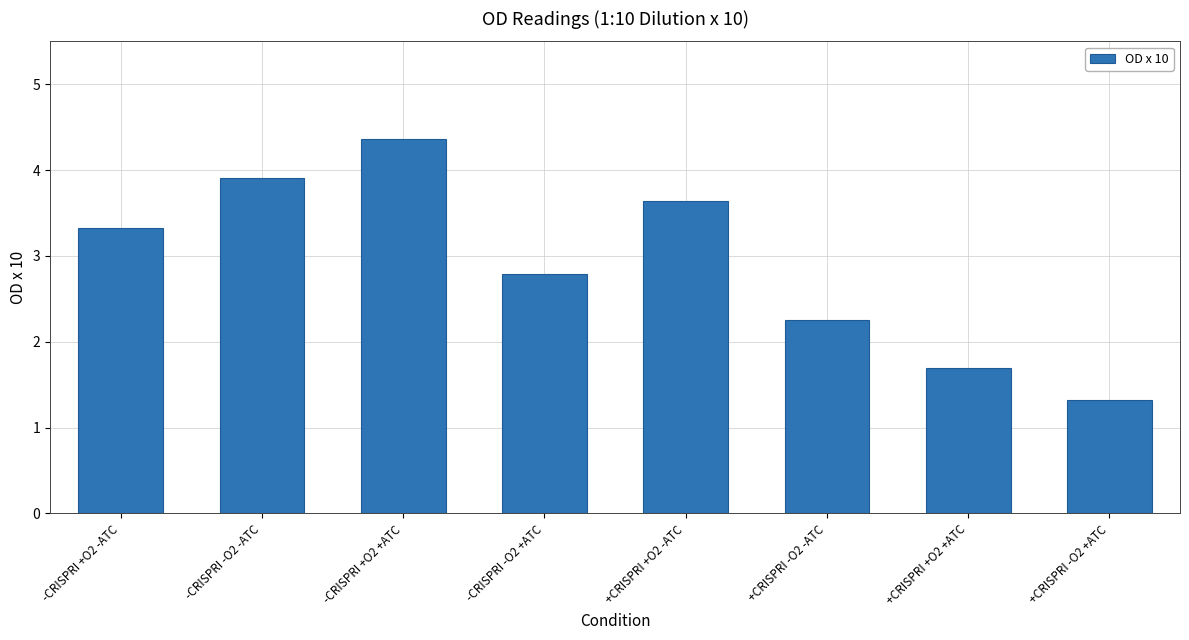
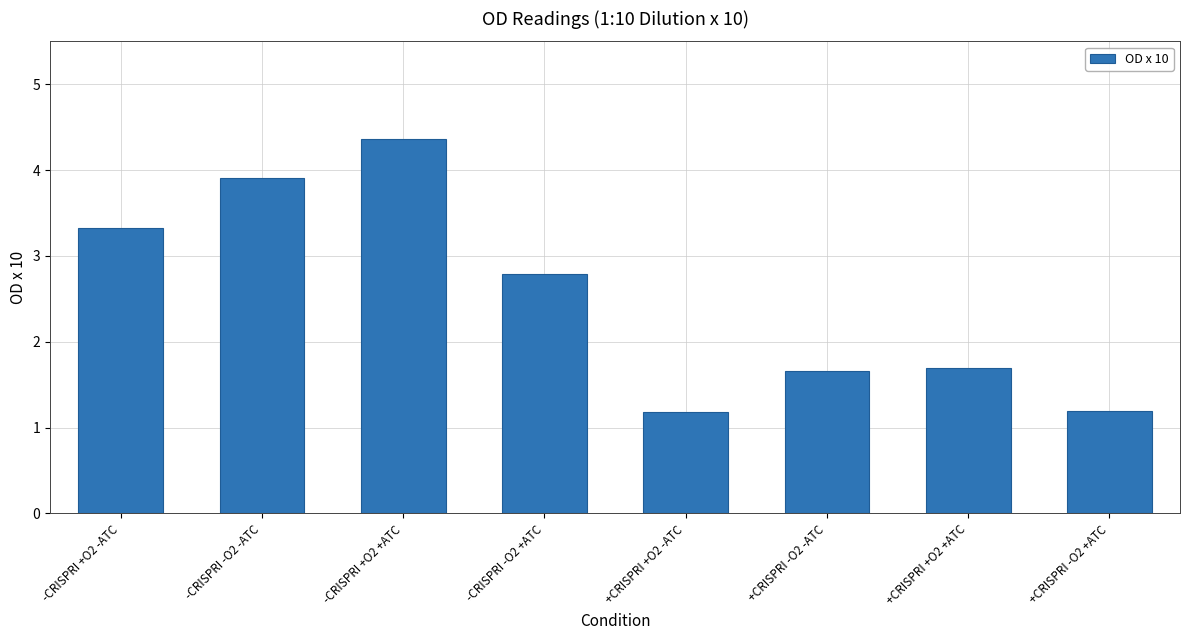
  {
    "-CRISPRI +O2 -ATC": 3.3,
    "-CRISPRI -O2 -ATC": 3.9,
    "-CRISPRI +O2 +ATC": 4.4,
    "-CRISPRI -O2 +ATC": 2.8,
-   "+CRISPRI +O2 -ATC": 3.6,
-   "+CRISPRI -O2 -ATC": 2.3,
+   "+CRISPRI +O2 -ATC": 1.2,
+   "+CRISPRI -O2 -ATC": 1.7,
    "+CRISPRI +O2 +ATC": 1.7,
-   "+CRISPRI -O2 +ATC": 1.3
+   "+CRISPRI -O2 +ATC": 1.2
  }
